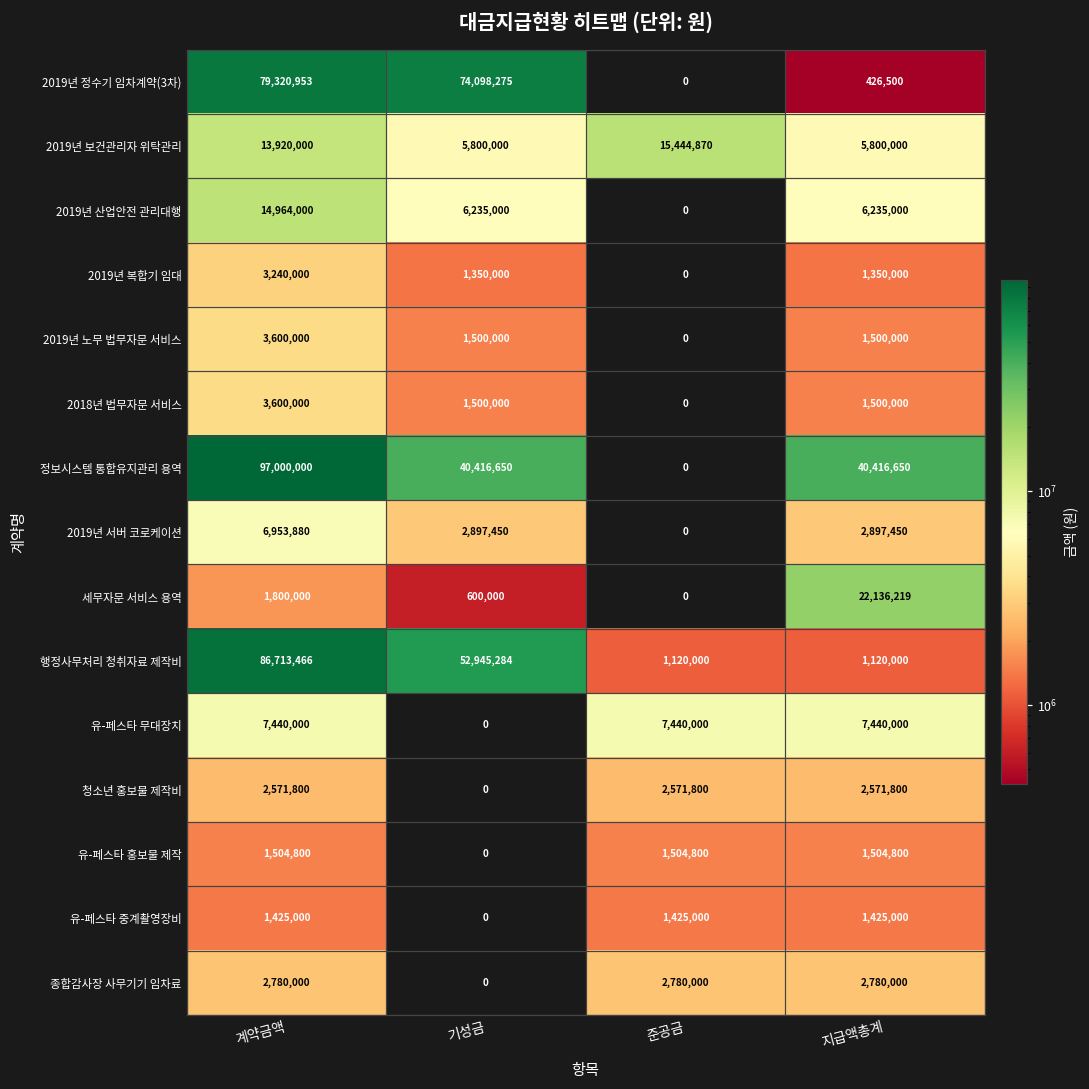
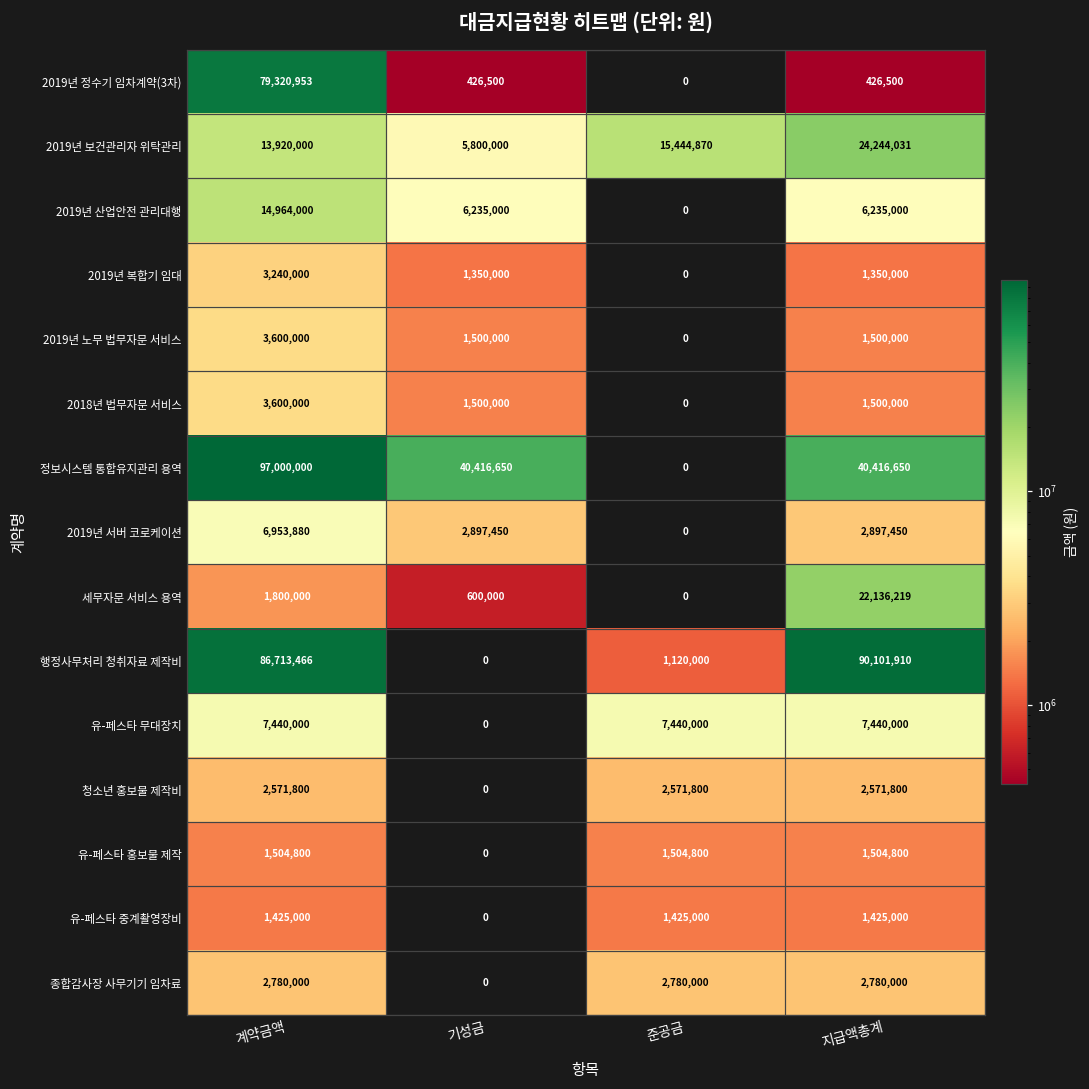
  {
    "2019년 정수기 임차계약(3차)": {
      "계약금액": "79,320,953",
-     "기성금": "74,098,275",
+     "기성금": "426,500",
      "준공금": "0",
      "지급액총계": "426,500"
    },
    "2019년 보건관리자 위탁관리": {
      "계약금액": "13,920,000",
      "기성금": "5,800,000",
      "준공금": "15,444,870",
-     "지급액총계": "5,800,000"
+     "지급액총계": "24,244,031"
    },
    "2019년 산업안전 관리대행": {
      "계약금액": "14,964,000",
      "기성금": "6,235,000",
      "준공금": "0",
      "지급액총계": "6,235,000"
    },
    "2019년 복합기 임대": {
      "계약금액": "3,240,000",
      "기성금": "1,350,000",
      "준공금": "0",
      "지급액총계": "1,350,000"
    },
    "2019년 노무 법무자문 서비스": {
      "계약금액": "3,600,000",
      "기성금": "1,500,000",
      "준공금": "0",
      "지급액총계": "1,500,000"
    },
    "2018년 법무자문 서비스": {
      "계약금액": "3,600,000",
      "기성금": "1,500,000",
      "준공금": "0",
      "지급액총계": "1,500,000"
    },
    "정보시스템 통합유지관리 용역": {
      "계약금액": "97,000,000",
      "기성금": "40,416,650",
      "준공금": "0",
      "지급액총계": "40,416,650"
    },
    "2019년 서버 코로케이션": {
      "계약금액": "6,953,880",
      "기성금": "2,897,450",
      "준공금": "0",
      "지급액총계": "2,897,450"
    },
    "세무자문 서비스 용역": {
      "계약금액": "1,800,000",
      "기성금": "600,000",
      "준공금": "0",
      "지급액총계": "22,136,219"
    },
    "행정사무처리 청취자료 제작비": {
      "계약금액": "86,713,466",
-     "기성금": "52,945,284",
+     "기성금": "0",
      "준공금": "1,120,000",
-     "지급액총계": "1,120,000"
+     "지급액총계": "90,101,910"
    },
    "유-페스타 무대장치": {
      "계약금액": "7,440,000",
      "기성금": "0",
      "준공금": "7,440,000",
      "지급액총계": "7,440,000"
    },
    "청소년 홍보물 제작비": {
      "계약금액": "2,571,800",
      "기성금": "0",
      "준공금": "2,571,800",
      "지급액총계": "2,571,800"
    },
    "유-페스타 홍보물 제작": {
      "계약금액": "1,504,800",
      "기성금": "0",
      "준공금": "1,504,800",
      "지급액총계": "1,504,800"
    },
    "유-페스타 중계촬영장비": {
      "계약금액": "1,425,000",
      "기성금": "0",
      "준공금": "1,425,000",
      "지급액총계": "1,425,000"
    },
    "종합감사장 사무기기 임차료": {
      "계약금액": "2,780,000",
      "기성금": "0",
      "준공금": "2,780,000",
      "지급액총계": "2,780,000"
    }
  }
